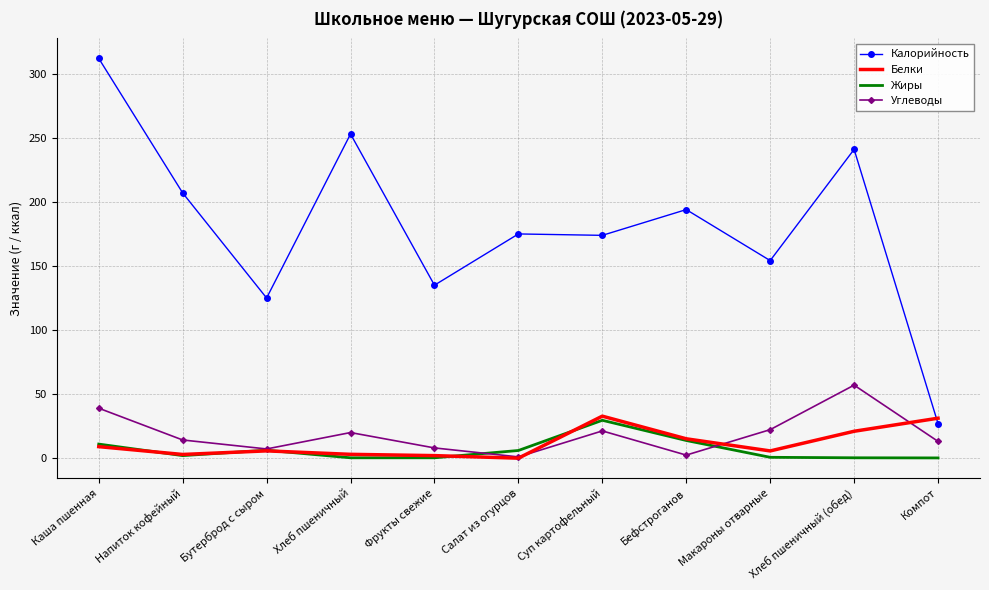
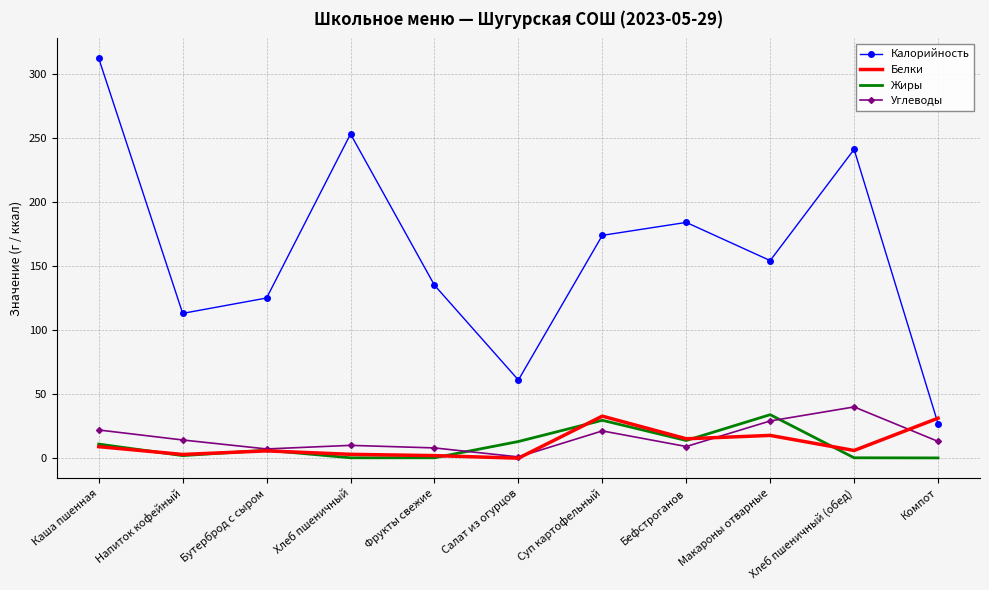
  {
    "Калорийность": {
      "Каша пшенная": 312,
-     "Напиток кофейный": 207,
+     "Напиток кофейный": 113,
      "Бутерброд с сыром": 125,
      "Хлеб пшеничный": 253,
      "Фрукты свежие": 135,
-     "Салат из огурцов": 175,
+     "Салат из огурцов": 61,
      "Суп картофельный": 174,
-     "Бефстроганов": 194,
+     "Бефстроганов": 184,
      "Макароны отварные": 154,
      "Хлеб пшеничный (обед)": 241,
      "Компот": 27
    },
    "Белки": {
      "Хлеб пшеничный": 3,
      "Суп картофельный": 33,
-     "Макароны отварные": 6,
-     "Хлеб пшеничный (обед)": 21,
+     "Макароны отварные": 18,
+     "Хлеб пшеничный (обед)": 6,
      "Компот": 31
    },
    "Жиры": {
      "Хлеб пшеничный": 0,
-     "Салат из огурцов": 6,
+     "Салат из огурцов": 13,
      "Суп картофельный": 30,
-     "Макароны отварные": 1,
+     "Макароны отварные": 34,
      "Хлеб пшеничный (обед)": 0,
      "Компот": 0
    },
    "Углеводы": {
-     "Каша пшенная": 39,
+     "Каша пшенная": 22,
      "Напиток кофейный": 14,
-     "Хлеб пшеничный": 20,
+     "Хлеб пшеничный": 10,
      "Фрукты свежие": 8,
      "Суп картофельный": 21,
-     "Бефстроганов": 2,
-     "Макароны отварные": 22,
-     "Хлеб пшеничный (обед)": 57,
+     "Бефстроганов": 9,
+     "Макароны отварные": 29,
+     "Хлеб пшеничный (обед)": 40,
      "Компот": 13
    }
  }
